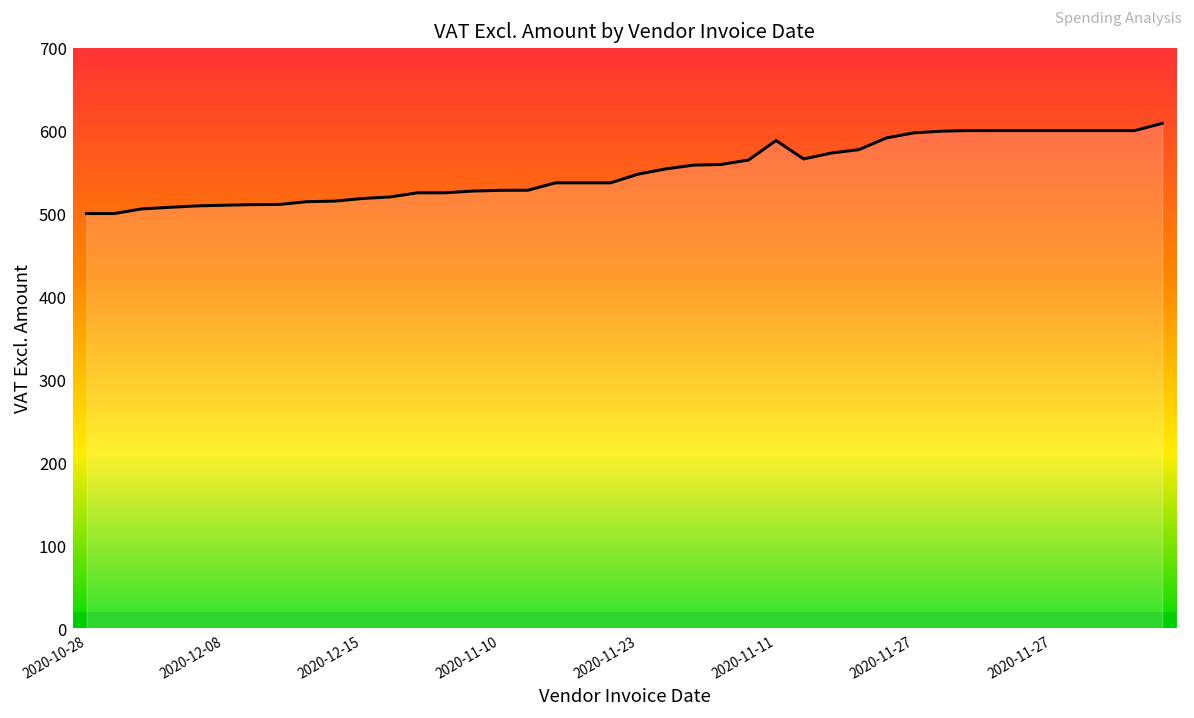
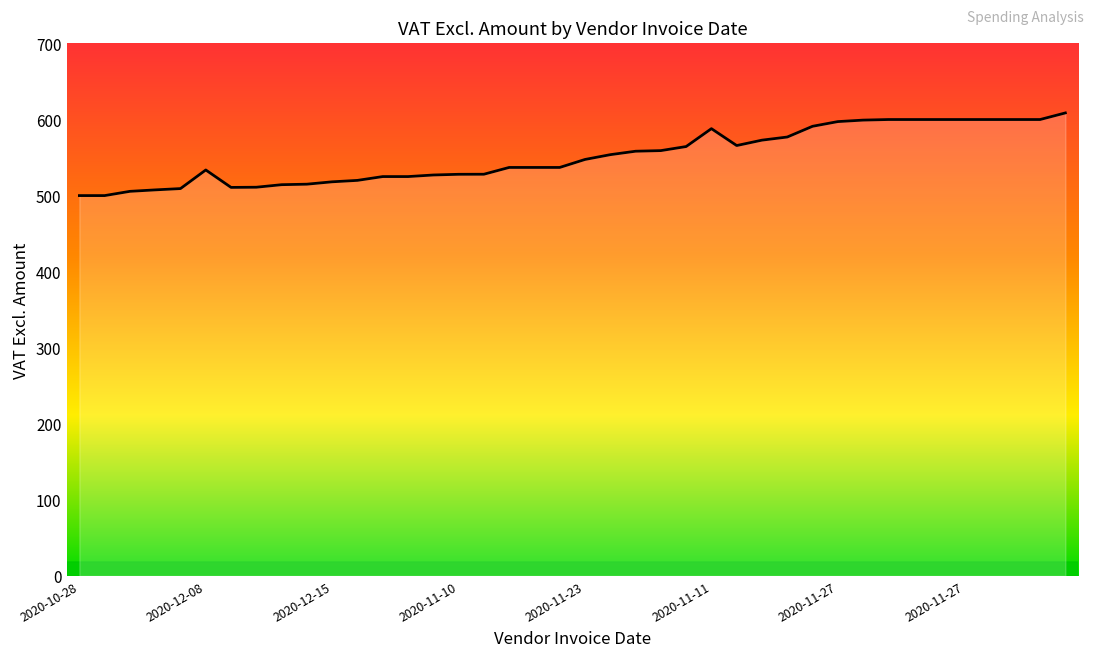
  {
    "2020-10-28": 500,
-   "2020-12-08": 510,
+   "2020-12-08": 530,
    "2020-11-23": 550,
    "2020-11-11": 590
  }
